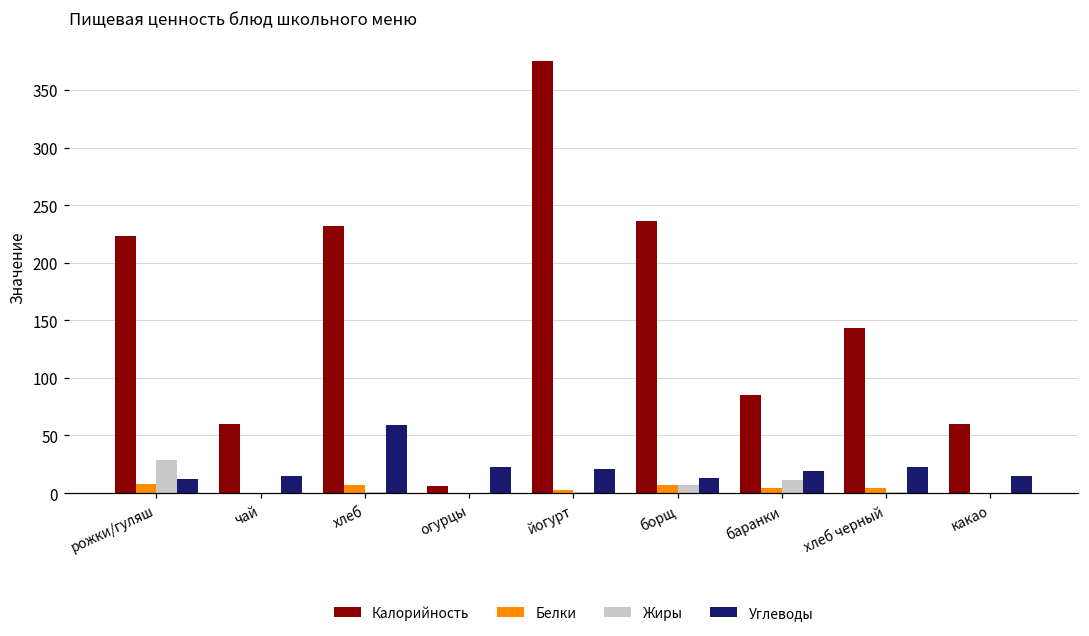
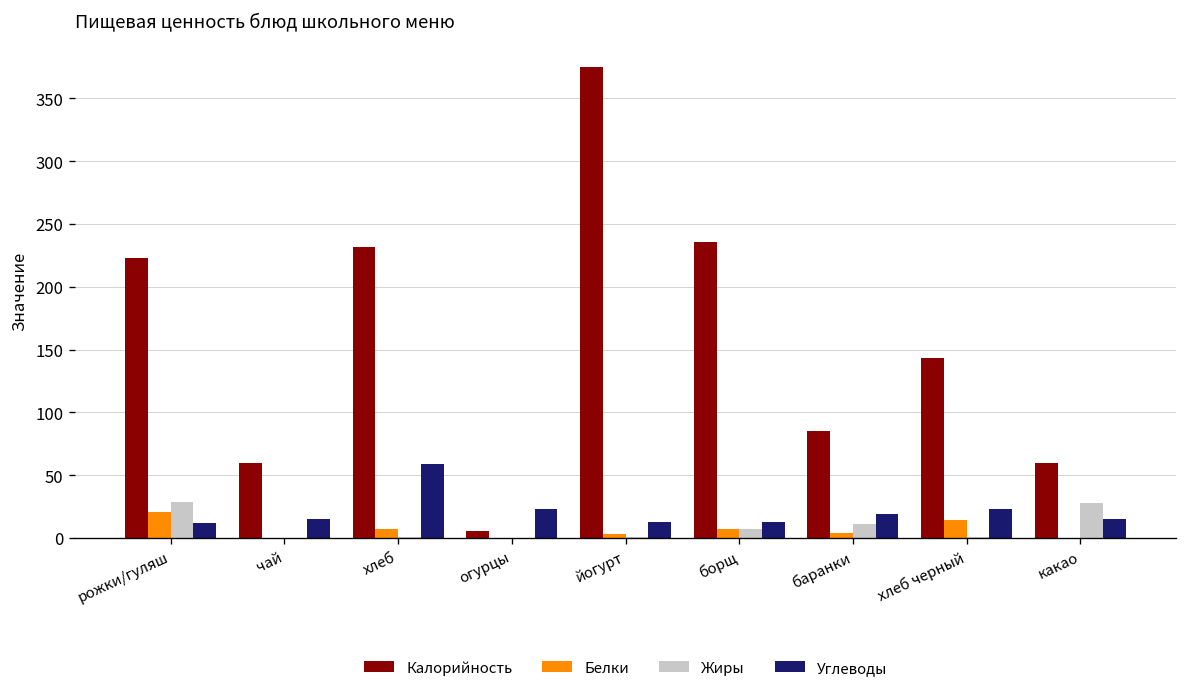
  {
    "Калорийность": {
      "рожки/гуляш": 223,
      "чай": 60,
      "хлеб": 232,
      "огурцы": 6,
      "йогурт": 375,
      "борщ": 236,
      "баранки": 85,
      "хлеб черный": 143,
      "какао": 60
    },
    "Белки": {
-     "рожки/гуляш": 8,
+     "рожки/гуляш": 21,
      "чай": 0,
      "хлеб": 7,
      "огурцы": 0,
      "йогурт": 3,
      "борщ": 7,
      "баранки": 4,
-     "хлеб черный": 4,
+     "хлеб черный": 14,
      "какао": 0
    },
    "Жиры": {
      "рожки/гуляш": 29,
      "чай": 0,
      "огурцы": 0,
      "борщ": 7,
      "баранки": 11,
-     "какао": 0
+     "какао": 28
    },
    "Углеводы": {
      "рожки/гуляш": 12,
      "чай": 15,
      "хлеб": 59,
      "огурцы": 23,
-     "йогурт": 21,
+     "йогурт": 13,
      "борщ": 13,
      "баранки": 19,
      "хлеб черный": 23,
      "какао": 15
    }
  }
